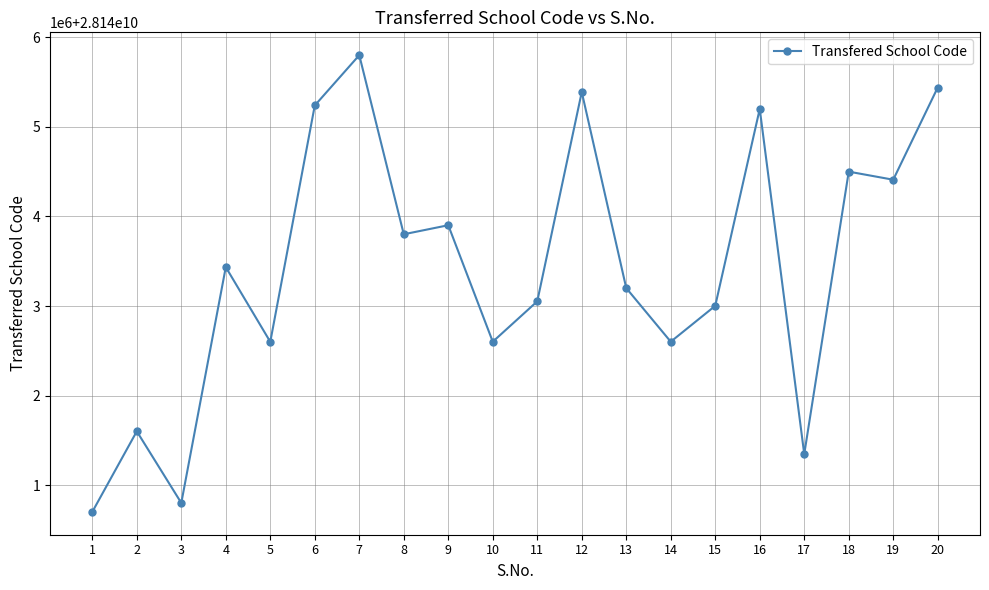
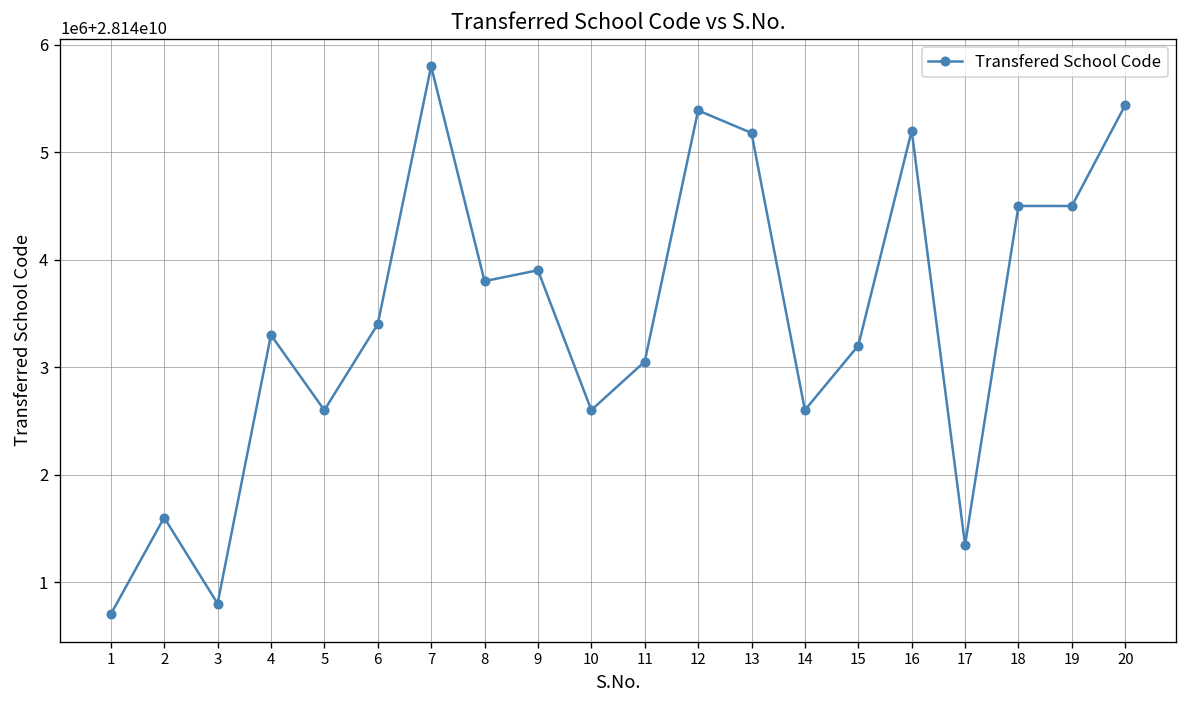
  {
    "1": 28140700000,
    "2": 28141600000,
    "3": 28140800000,
-   "4": 28143400000,
+   "4": 28143300000,
    "5": 28142600000,
-   "6": 28145200000,
+   "6": 28143400000,
    "7": 28145800000,
    "8": 28143800000,
    "9": 28143900000,
    "10": 28142600000,
    "11": 28143100000,
    "12": 28145400000,
-   "13": 28143200000,
+   "13": 28145200000,
    "14": 28142600000,
-   "15": 28143000000,
+   "15": 28143200000,
    "16": 28145200000,
    "17": 28141300000,
    "18": 28144500000,
-   "19": 28144400000,
+   "19": 28144500000,
    "20": 28145400000
  }
